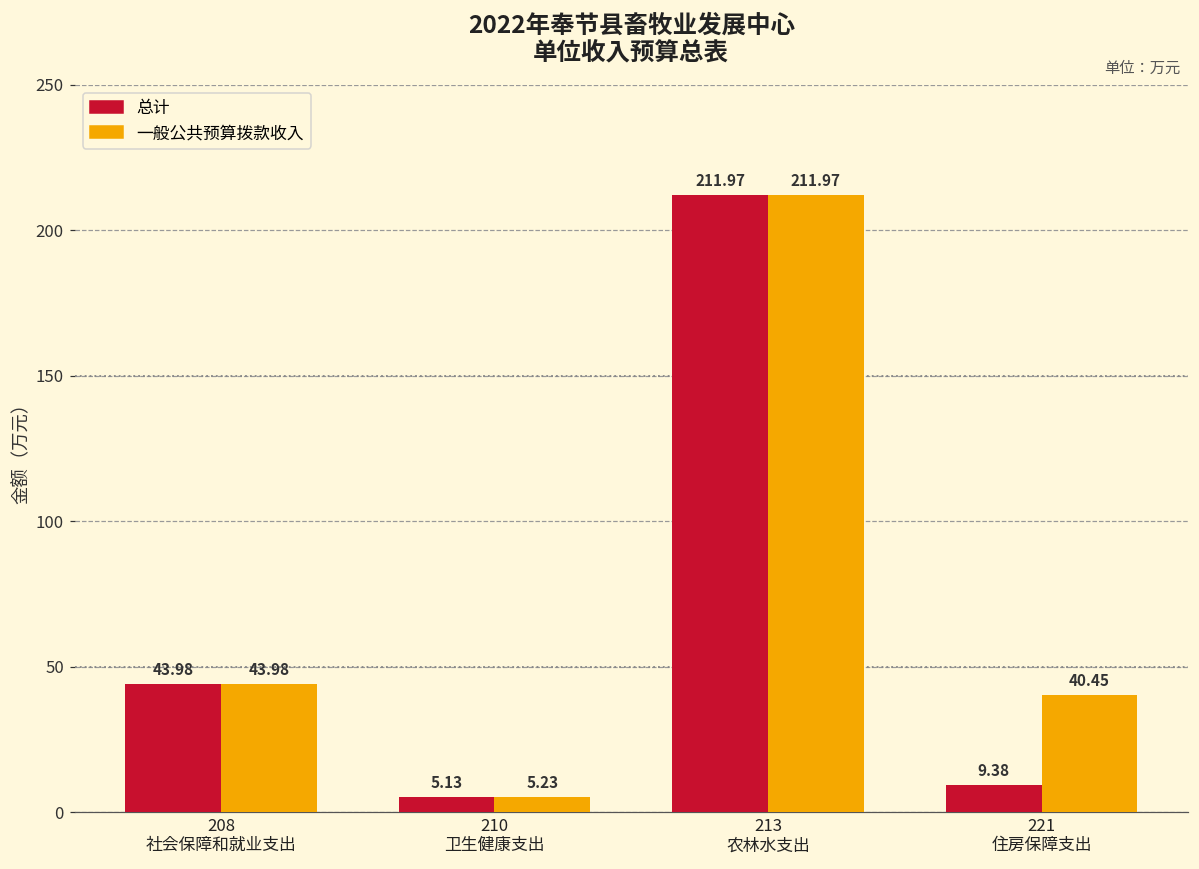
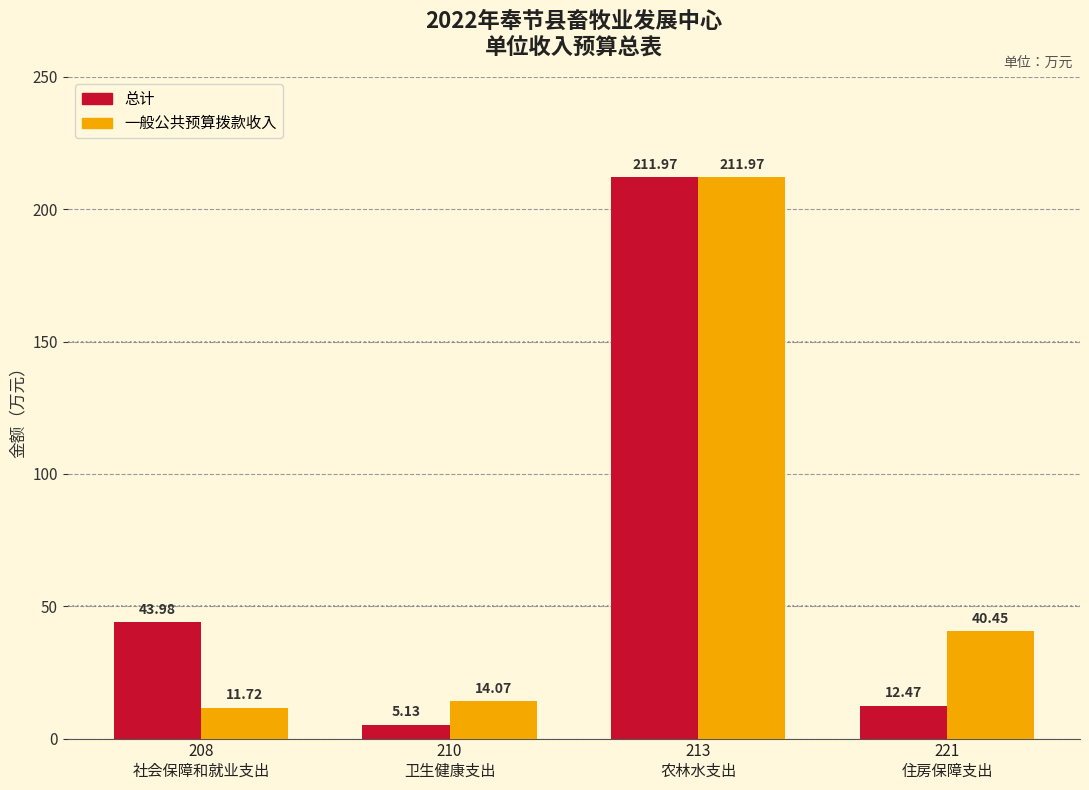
  {
    "总计": {
      "208 社会保障和就业支出": 43.98,
      "210 卫生健康支出": 5.13,
      "213 农林水支出": 211.97,
-     "221 住房保障支出": 9.38
+     "221 住房保障支出": 12.47
    },
    "一般公共预算拨款收入": {
-     "208 社会保障和就业支出": 43.98,
-     "210 卫生健康支出": 5.23,
+     "208 社会保障和就业支出": 11.72,
+     "210 卫生健康支出": 14.07,
      "213 农林水支出": 211.97,
      "221 住房保障支出": 40.45
    }
  }
